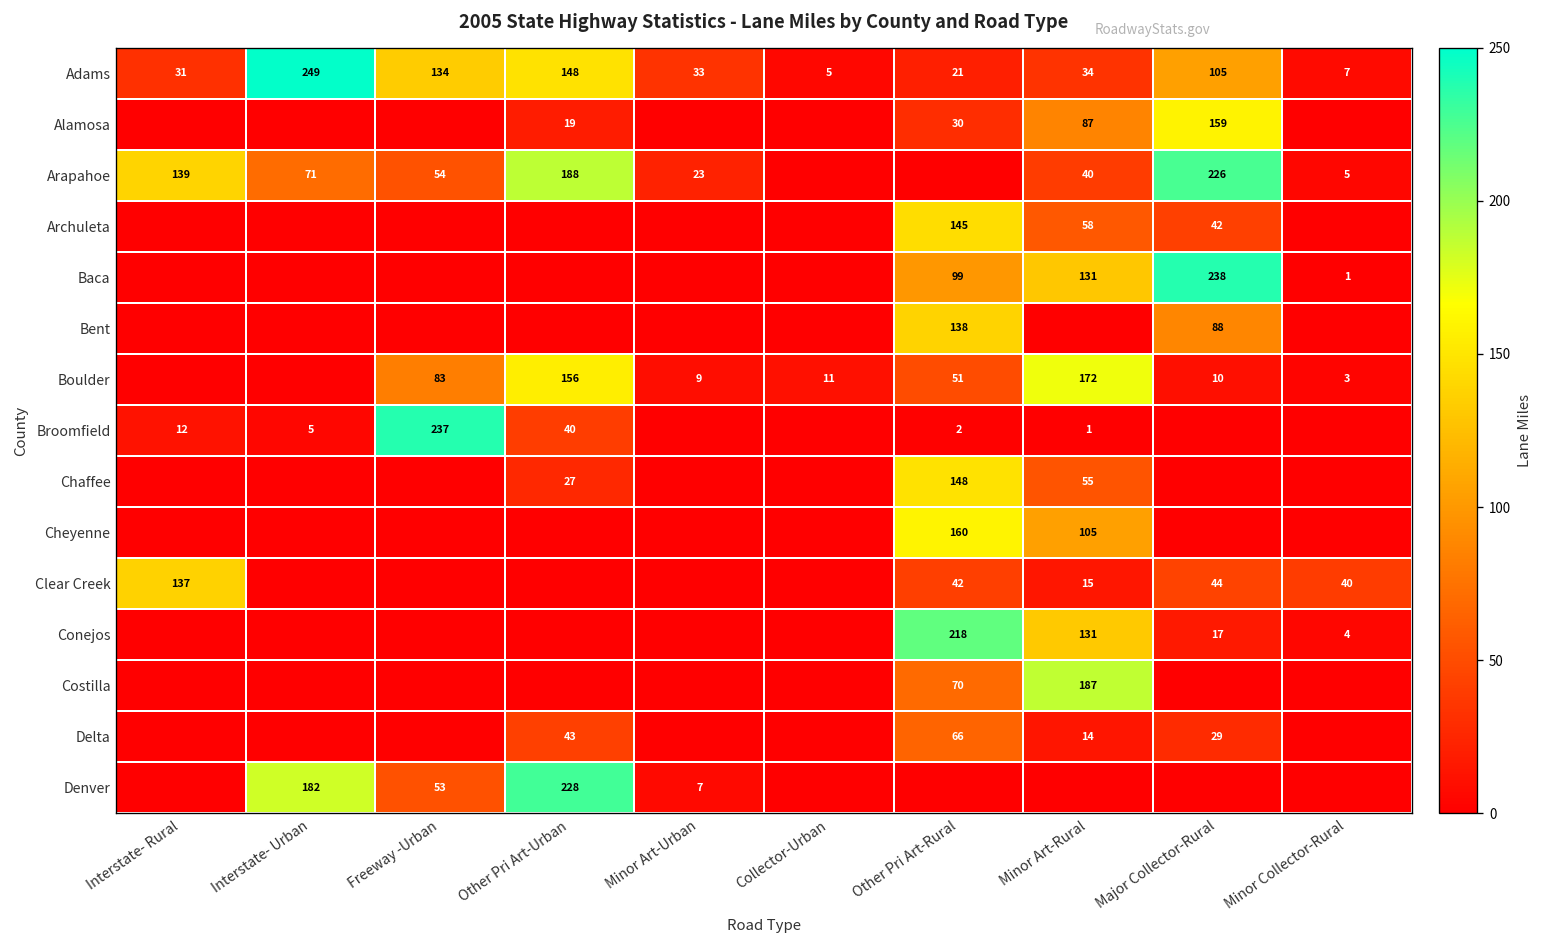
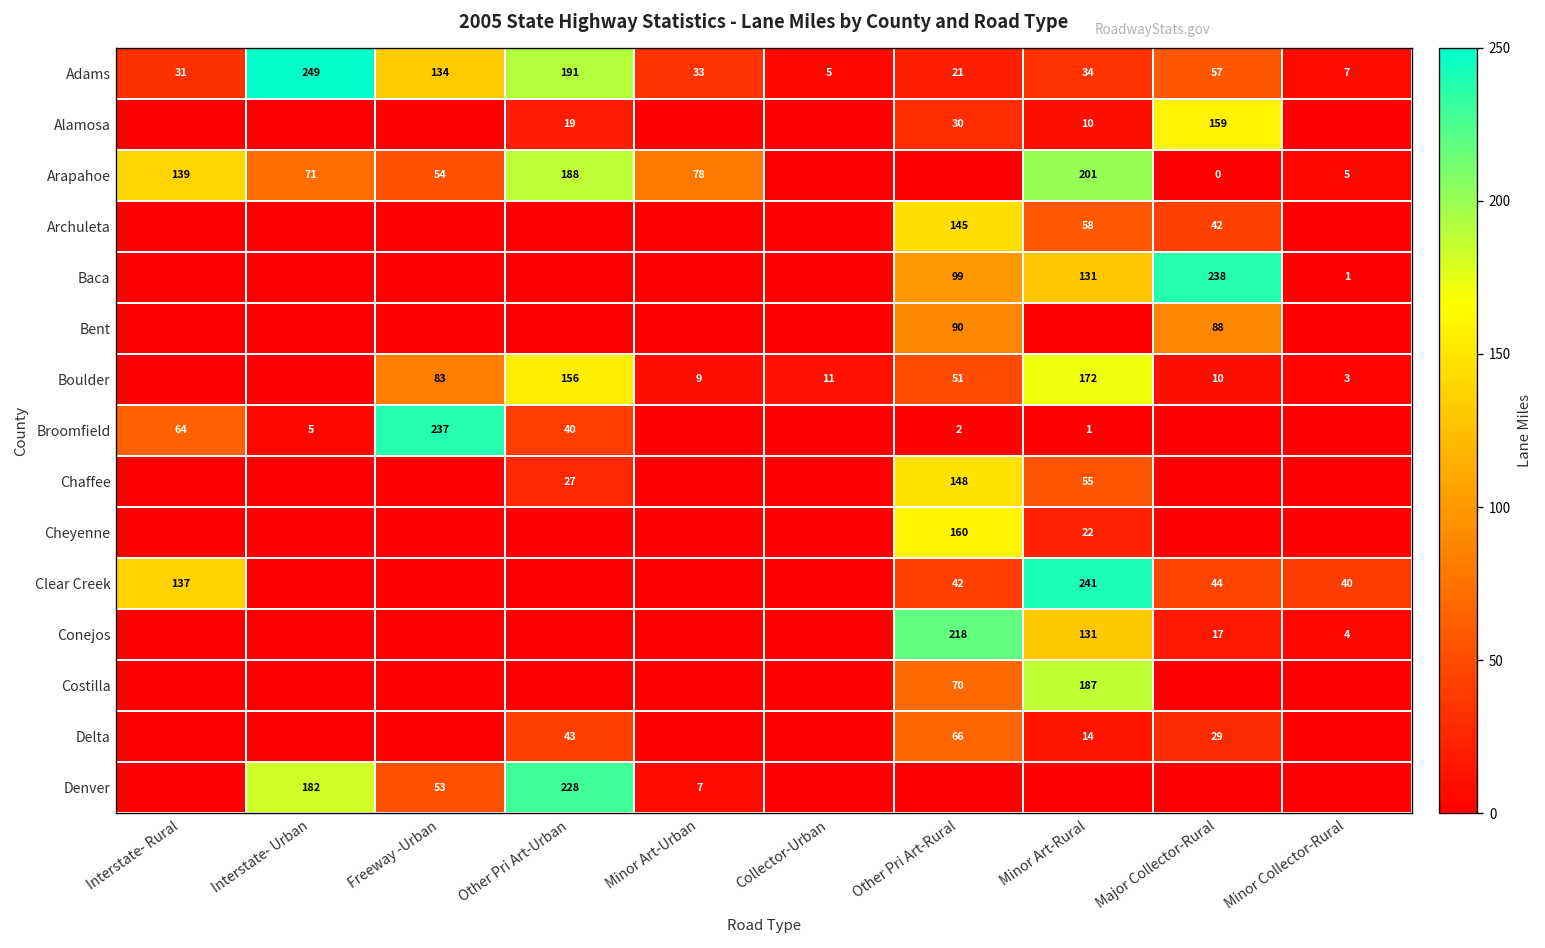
  {
    "Adams": {
      "Interstate- Rural": 31,
      "Interstate- Urban": 249,
      "Freeway -Urban": 134,
-     "Other Pri Art-Urban": 148,
+     "Other Pri Art-Urban": 191,
      "Minor Art-Urban": 33,
      "Collector-Urban": 5,
      "Other Pri Art-Rural": 21,
      "Minor Art-Rural": 34,
-     "Major Collector-Rural": 105,
+     "Major Collector-Rural": 57,
      "Minor Collector-Rural": 7
    },
    "Alamosa": {
      "Other Pri Art-Urban": 19,
      "Other Pri Art-Rural": 30,
-     "Minor Art-Rural": 87,
+     "Minor Art-Rural": 10,
      "Major Collector-Rural": 159
    },
    "Arapahoe": {
      "Interstate- Rural": 139,
      "Interstate- Urban": 71,
      "Freeway -Urban": 54,
      "Other Pri Art-Urban": 188,
-     "Minor Art-Urban": 23,
-     "Minor Art-Rural": 40,
-     "Major Collector-Rural": 226,
+     "Minor Art-Urban": 78,
+     "Minor Art-Rural": 201,
+     "Major Collector-Rural": 0,
      "Minor Collector-Rural": 5
    },
    "Archuleta": {
      "Other Pri Art-Rural": 145,
      "Minor Art-Rural": 58,
      "Major Collector-Rural": 42
    },
    "Baca": {
      "Other Pri Art-Rural": 99,
      "Minor Art-Rural": 131,
      "Major Collector-Rural": 238,
      "Minor Collector-Rural": 1
    },
    "Bent": {
-     "Other Pri Art-Rural": 138,
+     "Other Pri Art-Rural": 90,
      "Major Collector-Rural": 88
    },
    "Boulder": {
      "Freeway -Urban": 83,
      "Other Pri Art-Urban": 156,
      "Minor Art-Urban": 9,
      "Collector-Urban": 11,
      "Other Pri Art-Rural": 51,
      "Minor Art-Rural": 172,
      "Major Collector-Rural": 10,
      "Minor Collector-Rural": 3
    },
    "Broomfield": {
-     "Interstate- Rural": 12,
+     "Interstate- Rural": 64,
      "Interstate- Urban": 5,
      "Freeway -Urban": 237,
      "Other Pri Art-Urban": 40,
      "Other Pri Art-Rural": 2,
      "Minor Art-Rural": 1
    },
    "Chaffee": {
      "Other Pri Art-Urban": 27,
      "Other Pri Art-Rural": 148,
      "Minor Art-Rural": 55
    },
    "Cheyenne": {
      "Other Pri Art-Rural": 160,
-     "Minor Art-Rural": 105
+     "Minor Art-Rural": 22
    },
    "Clear Creek": {
      "Interstate- Rural": 137,
      "Other Pri Art-Rural": 42,
-     "Minor Art-Rural": 15,
+     "Minor Art-Rural": 241,
      "Major Collector-Rural": 44,
      "Minor Collector-Rural": 40
    },
    "Conejos": {
      "Other Pri Art-Rural": 218,
      "Minor Art-Rural": 131,
      "Major Collector-Rural": 17,
      "Minor Collector-Rural": 4
    },
    "Costilla": {
      "Other Pri Art-Rural": 70,
      "Minor Art-Rural": 187
    },
    "Delta": {
      "Other Pri Art-Urban": 43,
      "Other Pri Art-Rural": 66,
      "Minor Art-Rural": 14,
      "Major Collector-Rural": 29
    },
    "Denver": {
      "Interstate- Urban": 182,
      "Freeway -Urban": 53,
      "Other Pri Art-Urban": 228,
      "Minor Art-Urban": 7
    }
  }
